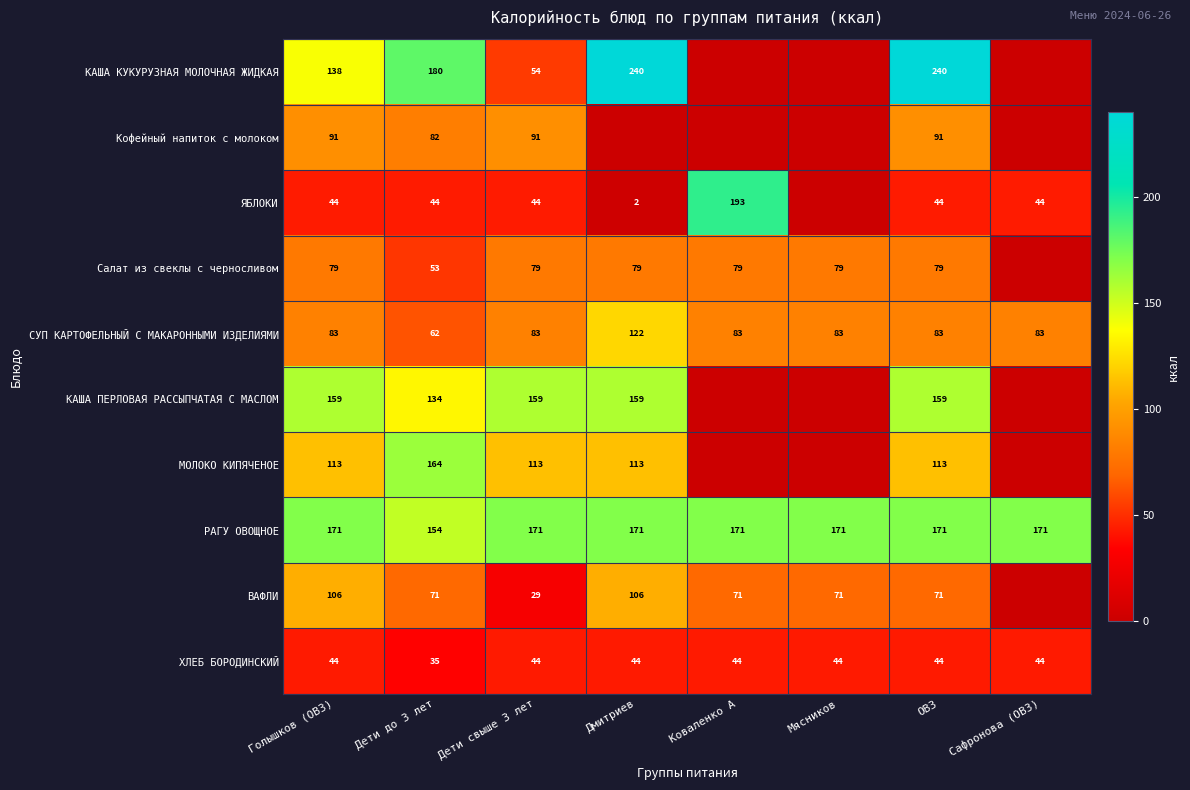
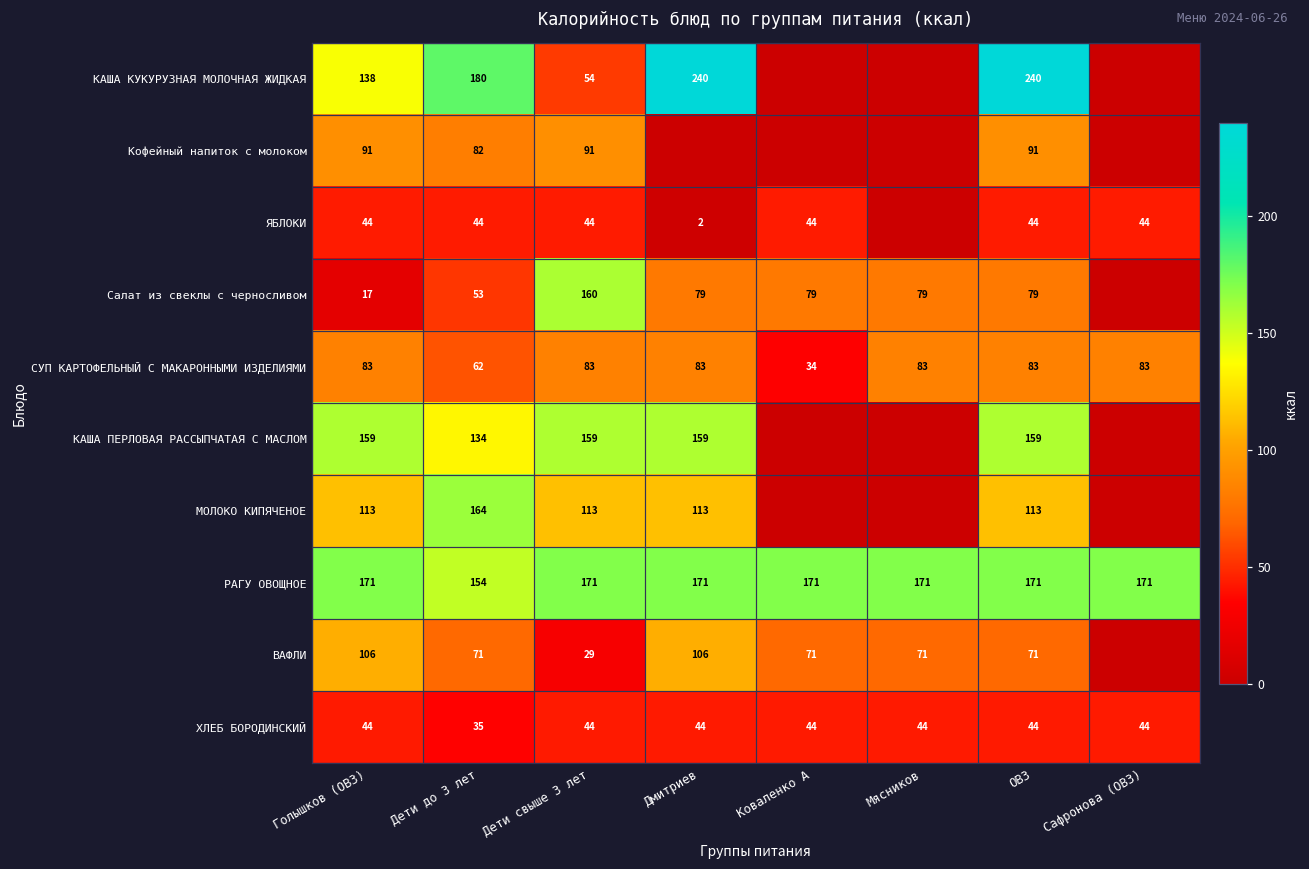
  {
    "КАША КУКУРУЗНАЯ МОЛОЧНАЯ ЖИДКАЯ": {
      "Голышков (ОВЗ)": 138,
      "Дети до 3 лет": 180,
      "Дети свыше 3 лет": 54,
      "Дмитриев": 240,
      "ОВЗ": 240
    },
    "Кофейный напиток с молоком": {
      "Голышков (ОВЗ)": 91,
      "Дети до 3 лет": 82,
      "Дети свыше 3 лет": 91,
      "ОВЗ": 91
    },
    "ЯБЛОКИ": {
      "Голышков (ОВЗ)": 44,
      "Дети до 3 лет": 44,
      "Дети свыше 3 лет": 44,
      "Дмитриев": 2,
-     "Коваленко А": 193,
+     "Коваленко А": 44,
      "ОВЗ": 44,
      "Сафронова (ОВЗ)": 44
    },
    "Салат из свеклы с черносливом": {
-     "Голышков (ОВЗ)": 79,
+     "Голышков (ОВЗ)": 17,
      "Дети до 3 лет": 53,
-     "Дети свыше 3 лет": 79,
+     "Дети свыше 3 лет": 160,
      "Дмитриев": 79,
      "Коваленко А": 79,
      "Мясников": 79,
      "ОВЗ": 79
    },
    "СУП КАРТОФЕЛЬНЫЙ С МАКАРОННЫМИ ИЗДЕЛИЯМИ": {
      "Голышков (ОВЗ)": 83,
      "Дети до 3 лет": 62,
      "Дети свыше 3 лет": 83,
-     "Дмитриев": 122,
-     "Коваленко А": 83,
+     "Дмитриев": 83,
+     "Коваленко А": 34,
      "Мясников": 83,
      "ОВЗ": 83,
      "Сафронова (ОВЗ)": 83
    },
    "КАША ПЕРЛОВАЯ РАССЫПЧАТАЯ С МАСЛОМ": {
      "Голышков (ОВЗ)": 159,
      "Дети до 3 лет": 134,
      "Дети свыше 3 лет": 159,
      "Дмитриев": 159,
      "ОВЗ": 159
    },
    "МОЛОКО КИПЯЧЕНОЕ": {
      "Голышков (ОВЗ)": 113,
      "Дети до 3 лет": 164,
      "Дети свыше 3 лет": 113,
      "Дмитриев": 113,
      "ОВЗ": 113
    },
    "РАГУ ОВОЩНОЕ": {
      "Голышков (ОВЗ)": 171,
      "Дети до 3 лет": 154,
      "Дети свыше 3 лет": 171,
      "Дмитриев": 171,
      "Коваленко А": 171,
      "Мясников": 171,
      "ОВЗ": 171,
      "Сафронова (ОВЗ)": 171
    },
    "ВАФЛИ": {
      "Голышков (ОВЗ)": 106,
      "Дети до 3 лет": 71,
      "Дети свыше 3 лет": 29,
      "Дмитриев": 106,
      "Коваленко А": 71,
      "Мясников": 71,
      "ОВЗ": 71
    },
    "ХЛЕБ БОРОДИНСКИЙ": {
      "Голышков (ОВЗ)": 44,
      "Дети до 3 лет": 35,
      "Дети свыше 3 лет": 44,
      "Дмитриев": 44,
      "Коваленко А": 44,
      "Мясников": 44,
      "ОВЗ": 44,
      "Сафронова (ОВЗ)": 44
    }
  }
